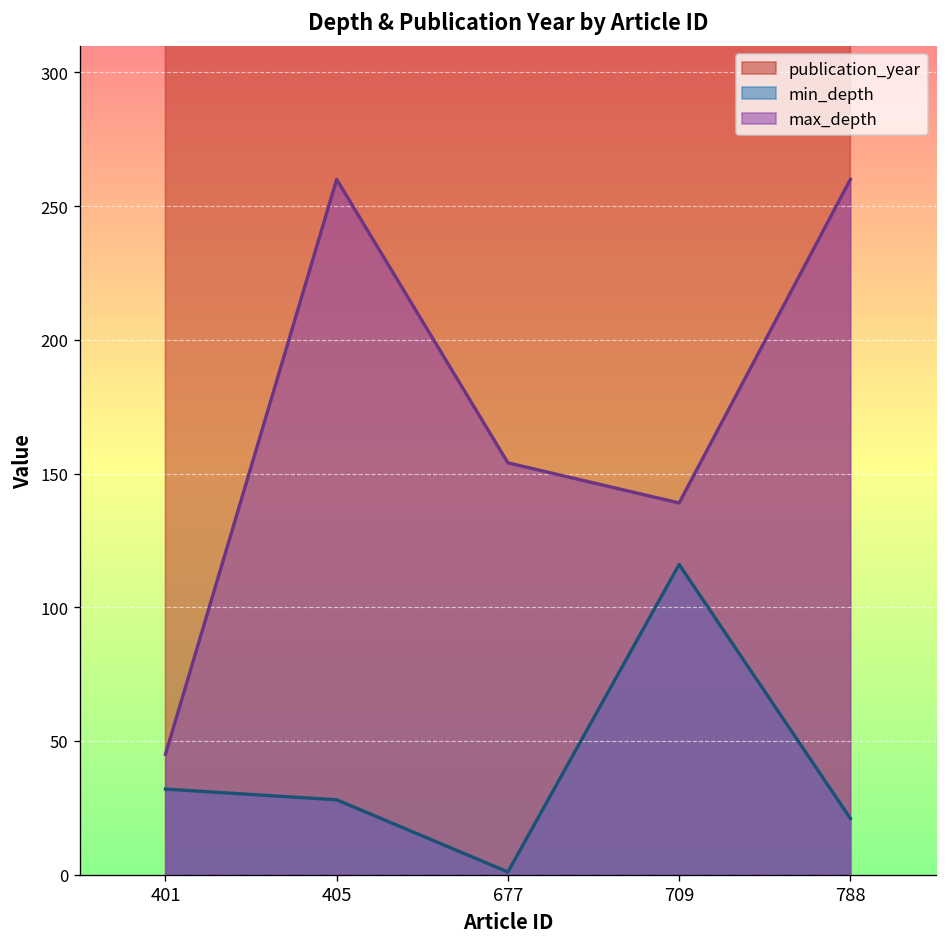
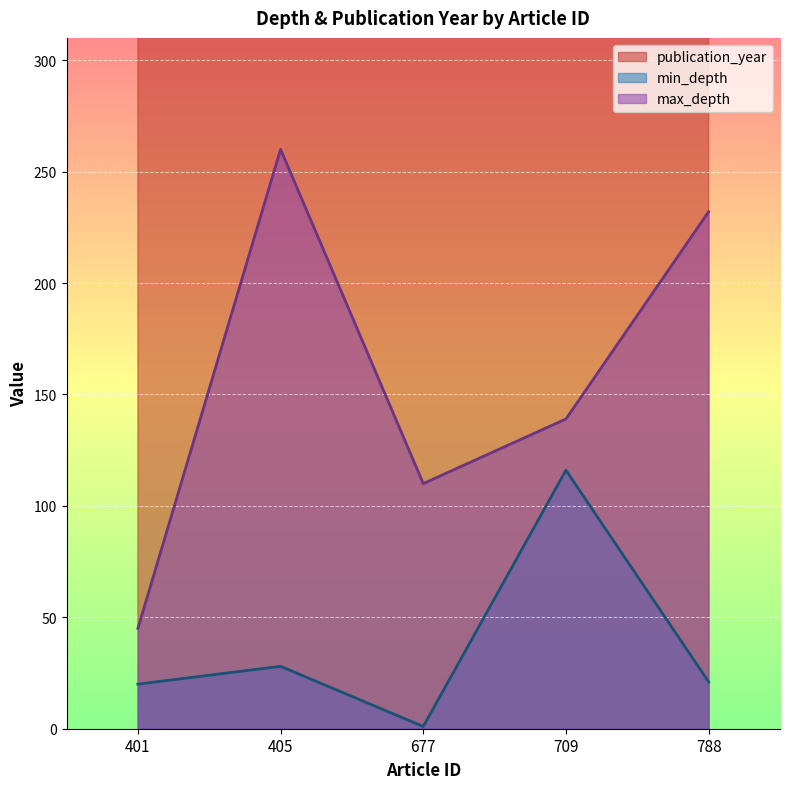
  {
    "min_depth": {
-     "401": 32,
+     "401": 20,
      "405": 28,
      "677": 1,
      "709": 116,
      "788": 21
    },
    "max_depth": {
      "401": 45,
      "405": 260,
-     "677": 154,
+     "677": 110,
      "709": 139,
-     "788": 260
+     "788": 232
    }
  }
